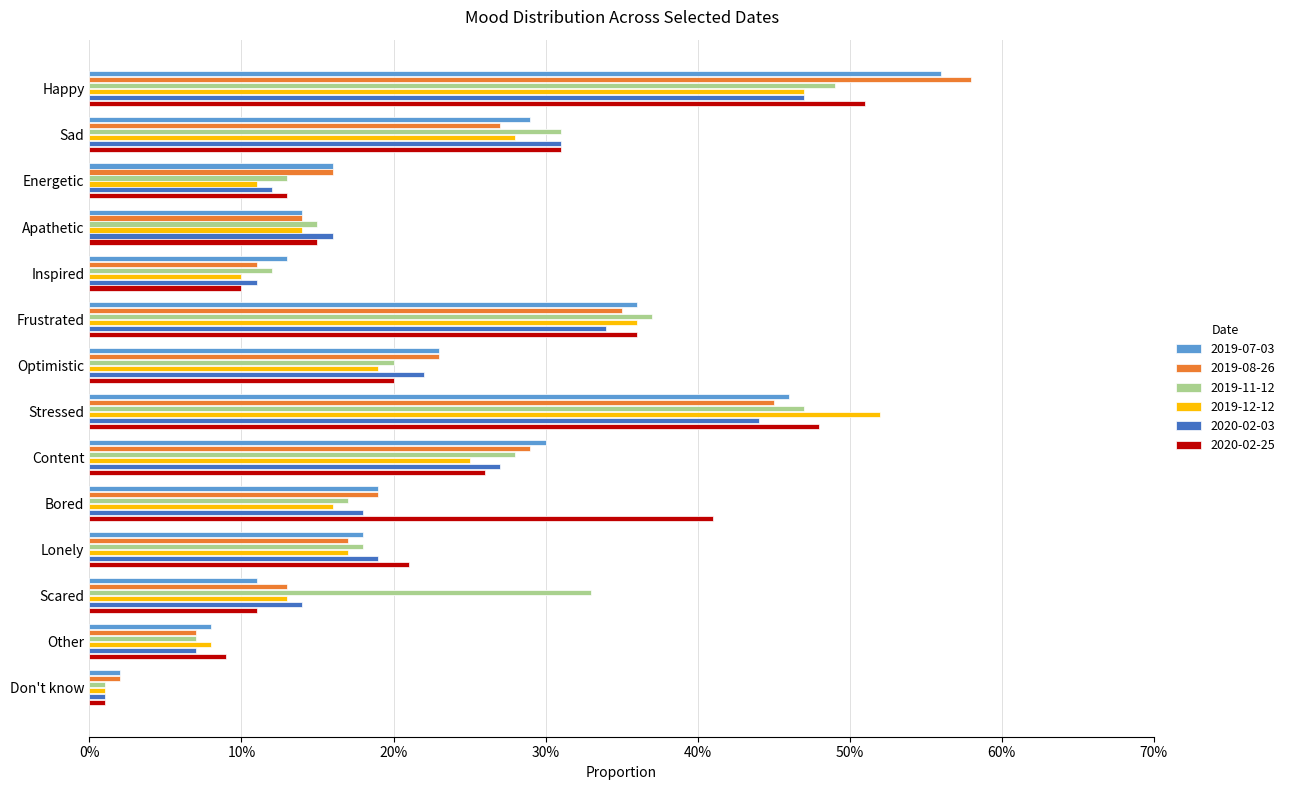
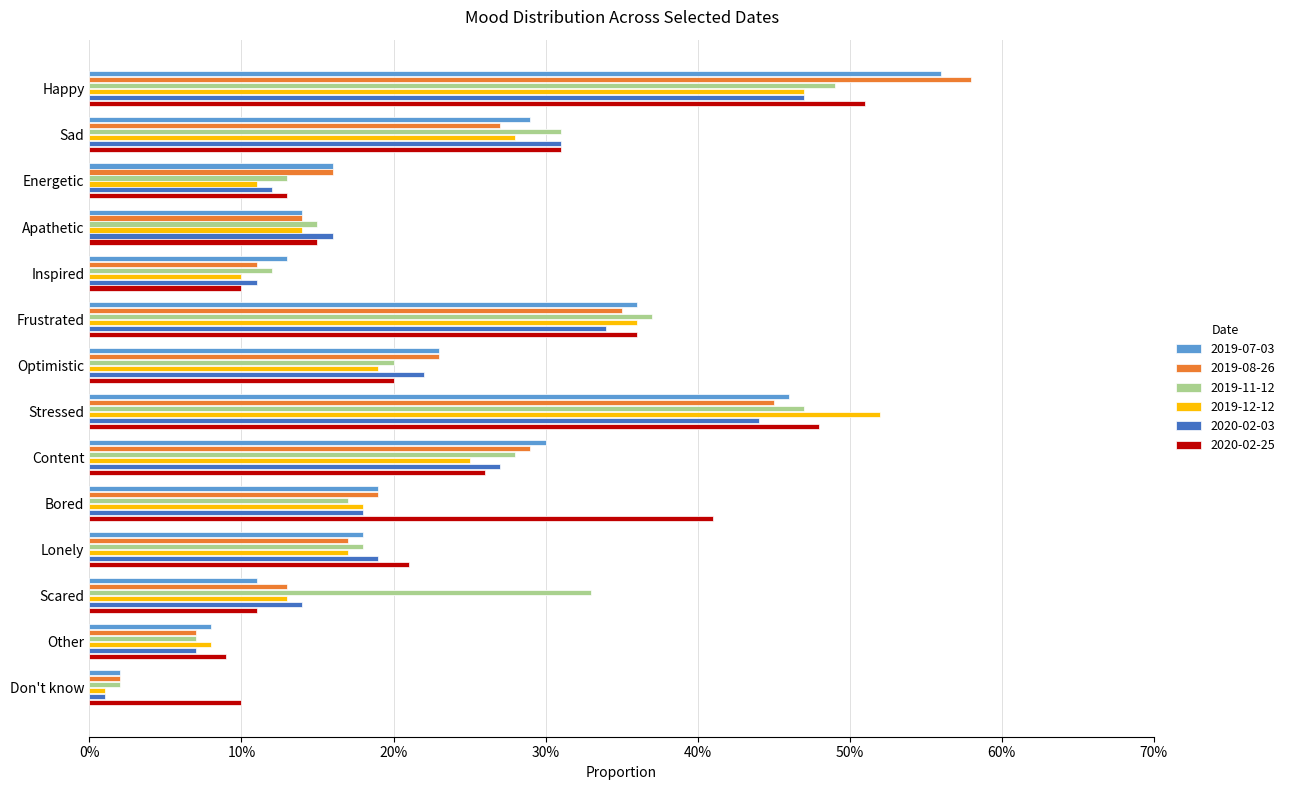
  {
    "2019-08-26": {
      "Happy": "58.0%",
      "Sad": "27.0%",
      "Energetic": "16.0%",
      "Apathetic": "14.0%",
      "Inspired": "11.0%",
      "Frustrated": "35.0%",
      "Optimistic": "23.0%",
      "Stressed": "45.0%",
      "Content": "29.0%",
      "Bored": "19.0%",
      "Lonely": "17.0%",
      "Scared": "13.0%",
      "Other": "7.0%",
      "Don't know": "2.0%"
    },
    "2019-11-12": {
      "Happy": "49.0%",
      "Sad": "31.0%",
      "Energetic": "13.0%",
      "Apathetic": "15.0%",
      "Inspired": "12.0%",
      "Frustrated": "37.0%",
      "Optimistic": "20.0%",
      "Stressed": "47.0%",
      "Content": "28.0%",
      "Bored": "17.0%",
      "Lonely": "18.0%",
      "Scared": "33.0%",
      "Other": "7.0%",
-     "Don't know": "1.0%"
+     "Don't know": "2.0%"
    },
    "2019-12-12": {
      "Happy": "47.0%",
      "Sad": "28.0%",
      "Energetic": "11.0%",
      "Apathetic": "14.0%",
      "Inspired": "10.0%",
      "Frustrated": "36.0%",
      "Optimistic": "19.0%",
      "Stressed": "52.0%",
      "Content": "25.0%",
-     "Bored": "16.0%",
+     "Bored": "18.0%",
      "Lonely": "17.0%",
      "Scared": "13.0%",
      "Other": "8.0%",
      "Don't know": "1.0%"
    },
    "2020-02-25": {
      "Happy": "51.0%",
      "Sad": "31.0%",
      "Energetic": "13.0%",
      "Apathetic": "15.0%",
      "Inspired": "10.0%",
      "Frustrated": "36.0%",
      "Optimistic": "20.0%",
      "Stressed": "48.0%",
      "Content": "26.0%",
      "Bored": "41.0%",
      "Lonely": "21.0%",
      "Scared": "11.0%",
      "Other": "9.0%",
-     "Don't know": "1.0%"
+     "Don't know": "10.0%"
    }
  }
